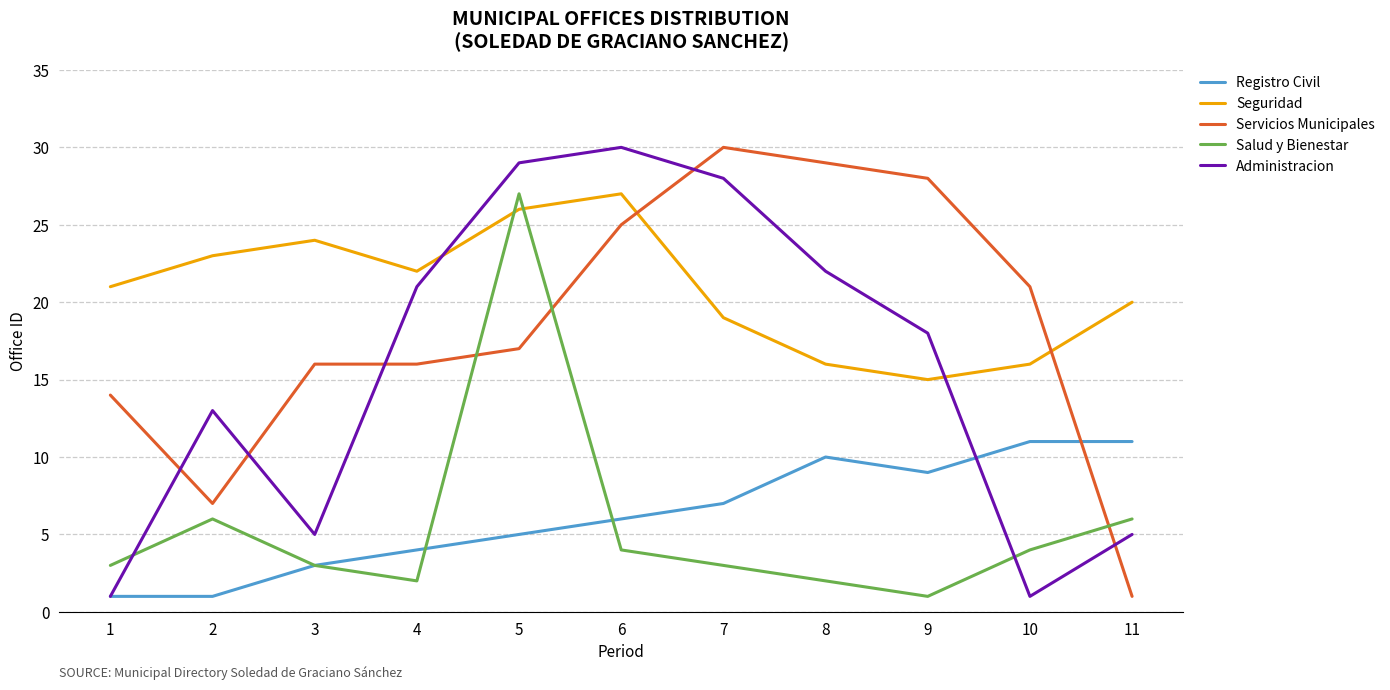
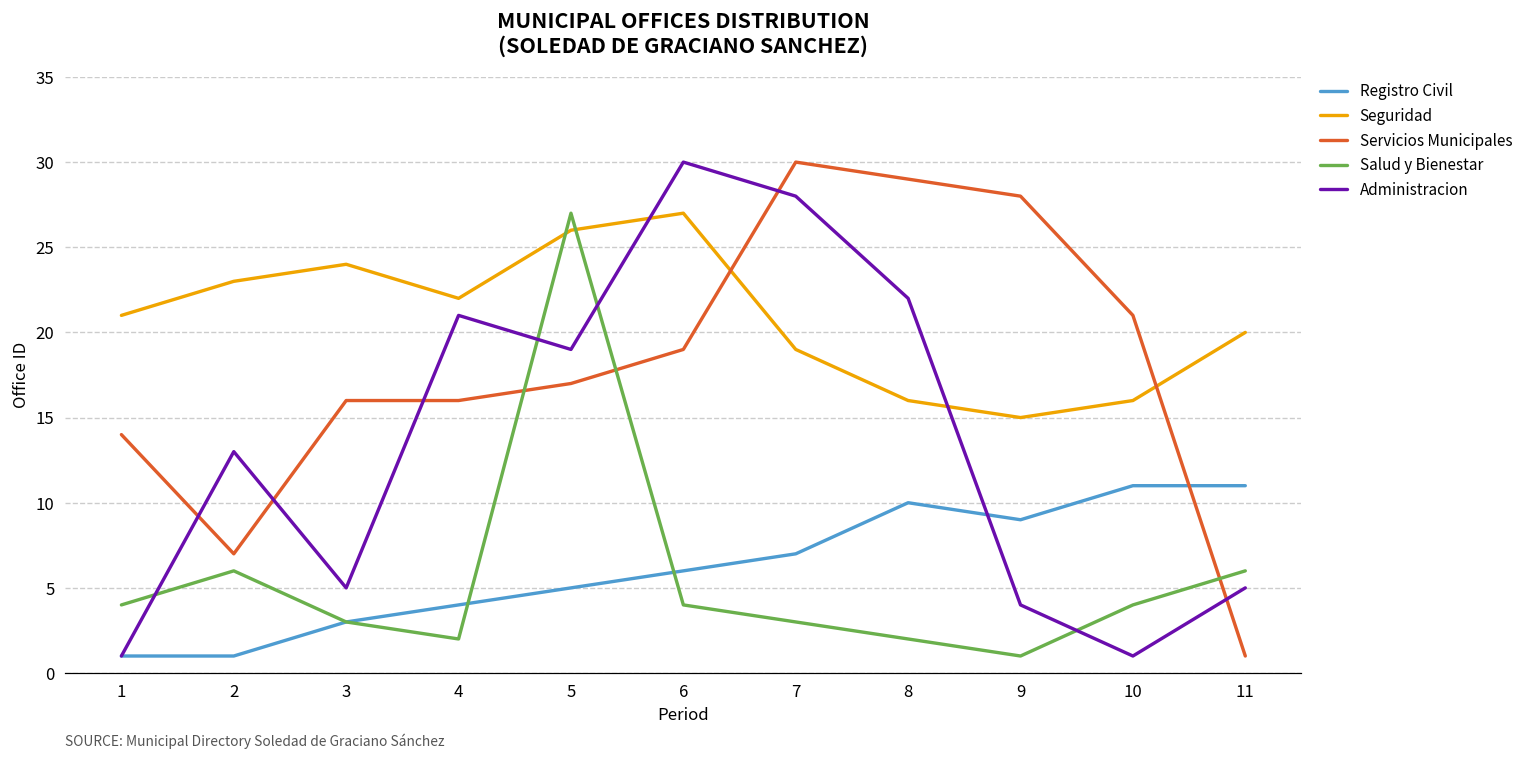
  {
    "Registro Civil": {
      "2": 1,
      "4": 4,
      "5": 5,
      "6": 6,
      "7": 7,
      "8": 10,
      "9": 9,
      "10": 11,
      "11": 11
    },
    "Seguridad": {
      "1": 21,
      "2": 23,
      "3": 24,
      "4": 22,
      "5": 26,
      "6": 27,
      "7": 19,
      "8": 16,
      "9": 15,
      "10": 16,
      "11": 20
    },
    "Servicios Municipales": {
      "1": 14,
      "2": 7,
      "3": 16,
      "4": 16,
      "5": 17,
-     "6": 25,
+     "6": 19,
      "7": 30,
      "8": 29,
      "9": 28,
      "10": 21,
      "11": 1
    },
    "Salud y Bienestar": {
-     "1": 3,
+     "1": 4,
      "2": 6,
      "4": 2,
      "5": 27,
      "6": 4,
      "7": 3,
      "8": 2,
      "9": 1,
      "10": 4,
      "11": 6
    },
    "Administracion": {
      "2": 13,
      "3": 5,
      "4": 21,
-     "5": 29,
+     "5": 19,
      "6": 30,
      "7": 28,
      "8": 22,
-     "9": 18,
+     "9": 4,
      "10": 1,
      "11": 5
    }
  }
